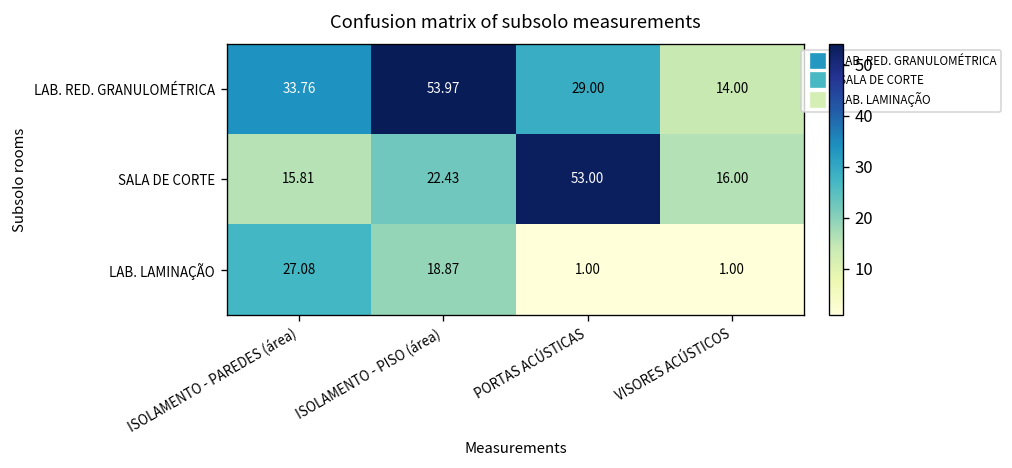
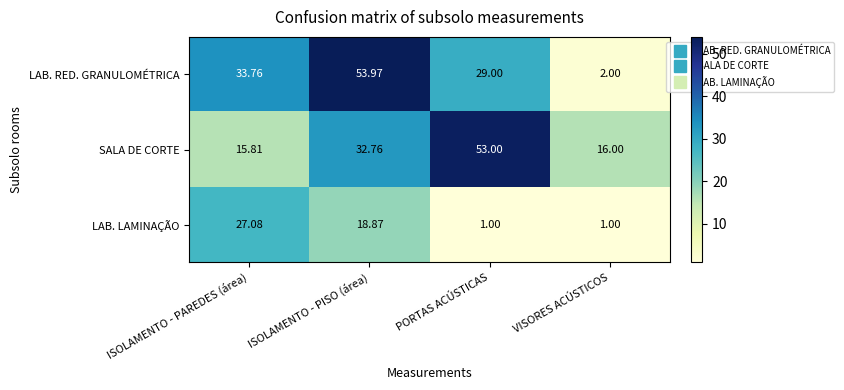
  {
    "LAB. RED. GRANULOMÉTRICA": {
      "ISOLAMENTO - PAREDES (área)": 33.76,
      "ISOLAMENTO - PISO (área)": 53.97,
      "PORTAS ACÚSTICAS": 29.00,
-     "VISORES ACÚSTICOS": 14.00
+     "VISORES ACÚSTICOS": 2.00
    },
    "SALA DE CORTE": {
      "ISOLAMENTO - PAREDES (área)": 15.81,
-     "ISOLAMENTO - PISO (área)": 22.43,
+     "ISOLAMENTO - PISO (área)": 32.76,
      "PORTAS ACÚSTICAS": 53.00,
      "VISORES ACÚSTICOS": 16.00
    },
    "LAB. LAMINAÇÃO": {
      "ISOLAMENTO - PAREDES (área)": 27.08,
      "ISOLAMENTO - PISO (área)": 18.87,
      "PORTAS ACÚSTICAS": 1.00,
      "VISORES ACÚSTICOS": 1.00
    }
  }
